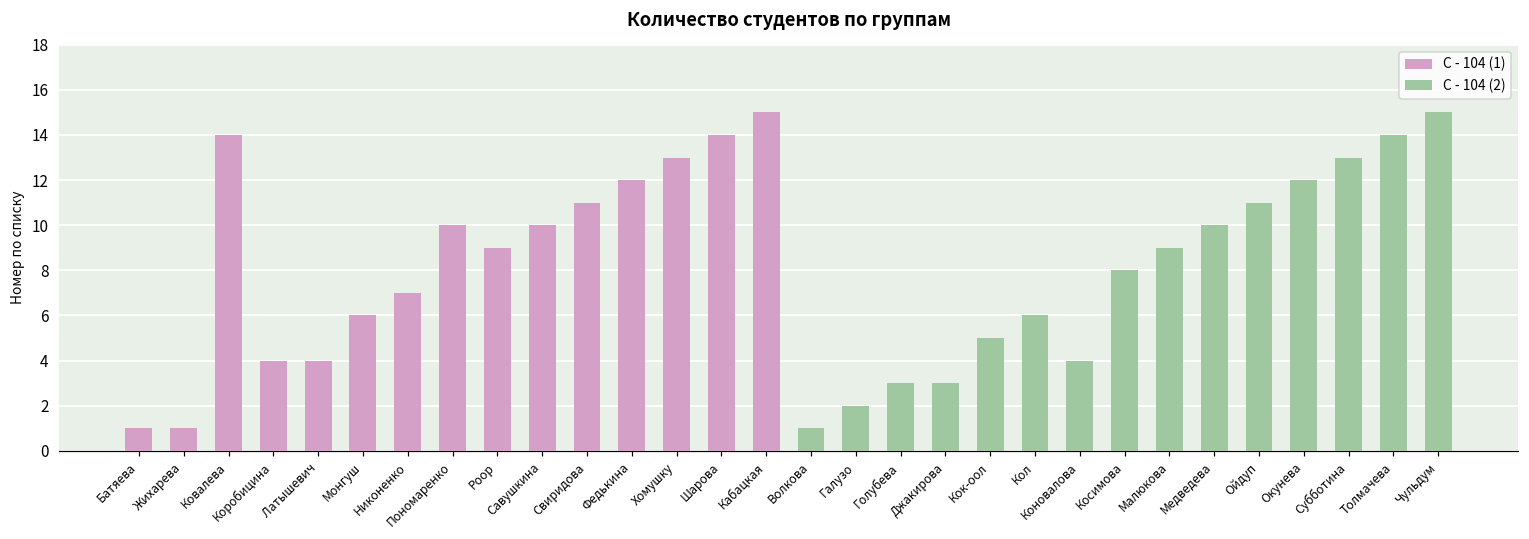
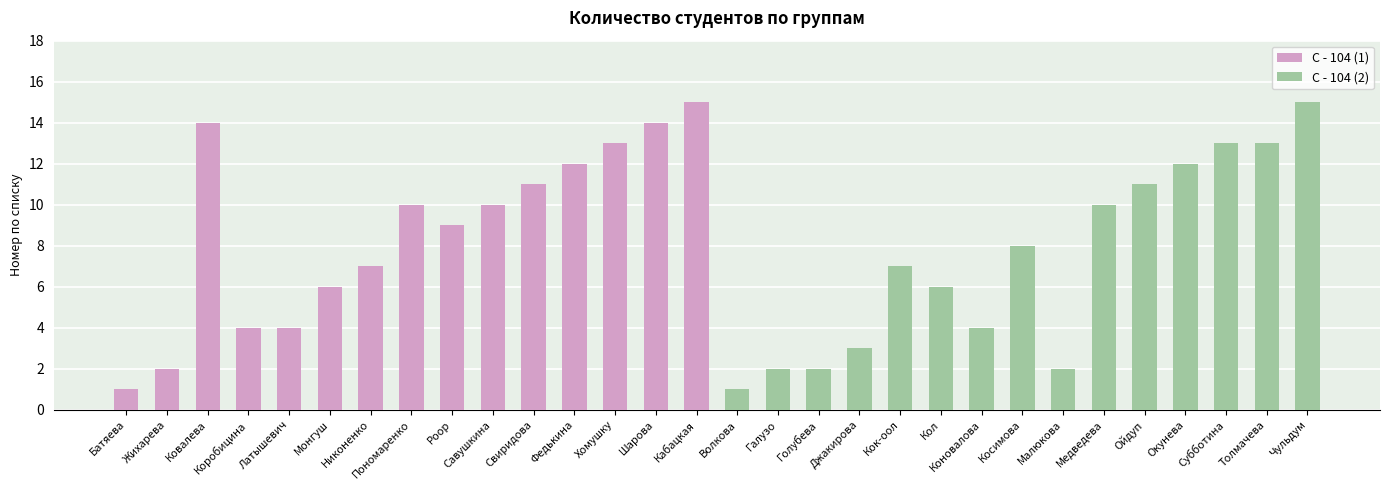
  {
    "С - 104 (1)": {
      "Батяева": 1,
-     "Жихарева": 1,
+     "Жихарева": 2,
      "Ковалева": 14,
      "Коробицина": 4,
      "Латышевич": 4,
      "Монгуш": 6,
      "Никоненко": 7,
      "Пономаренко": 10,
      "Роор": 9,
      "Савушкина": 10,
      "Свиридова": 11,
      "Федькина": 12,
      "Хомушку": 13,
      "Шарова": 14,
      "Кабацкая": 15
    },
    "С - 104 (2)": {
      "Волкова": 1,
      "Галузо": 2,
-     "Голубева": 3,
+     "Голубева": 2,
      "Джакирова": 3,
-     "Кок-оол": 5,
+     "Кок-оол": 7,
      "Кол": 6,
      "Коновалова": 4,
      "Косимова": 8,
-     "Малюкова": 9,
+     "Малюкова": 2,
      "Медведева": 10,
      "Ойдуп": 11,
      "Окунева": 12,
      "Субботина": 13,
-     "Толмачева": 14,
+     "Толмачева": 13,
      "Чульдум": 15
    }
  }
